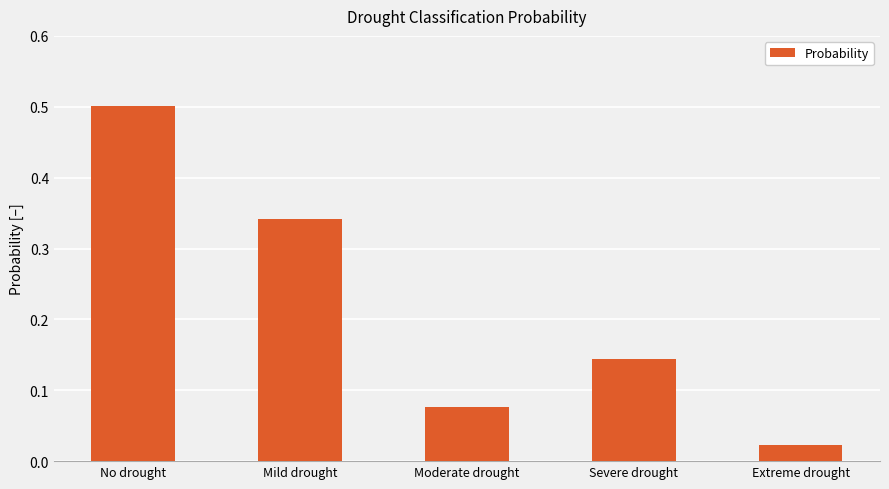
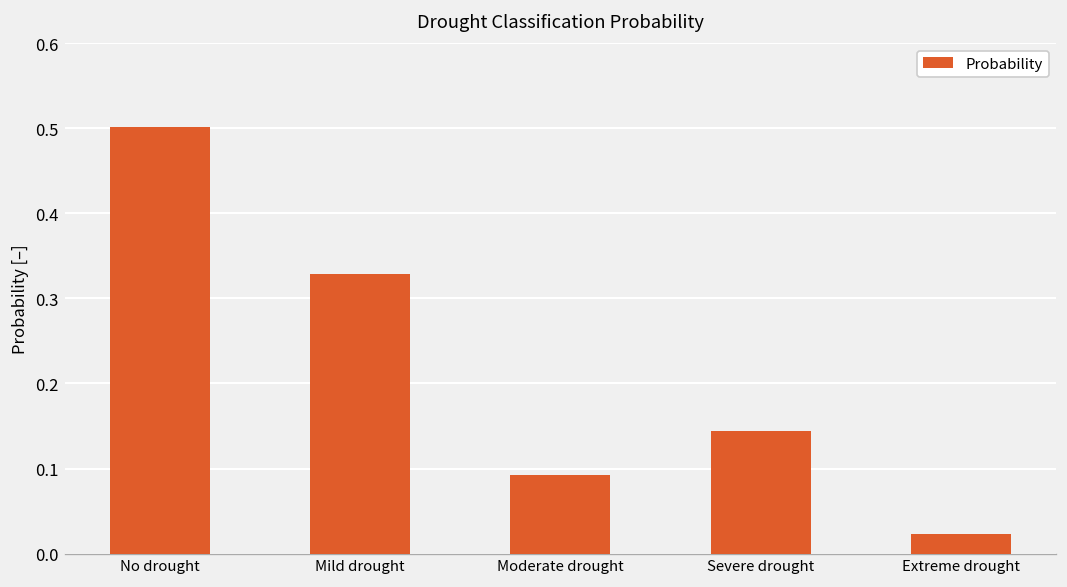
  {
    "No drought": 0.50,
-   "Mild drought": 0.34,
-   "Moderate drought": 0.08,
+   "Mild drought": 0.33,
+   "Moderate drought": 0.09,
    "Severe drought": 0.14,
    "Extreme drought": 0.02
  }
